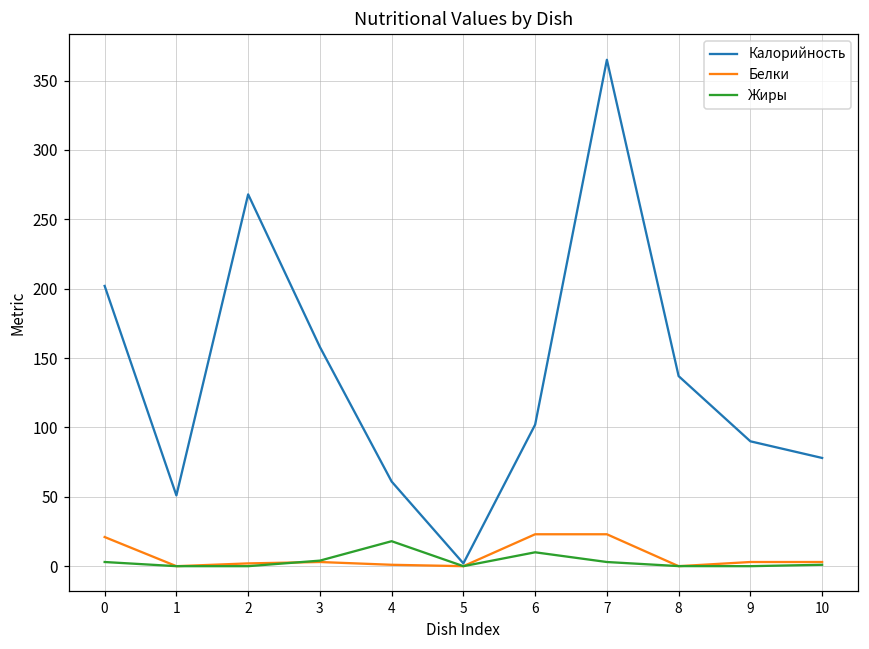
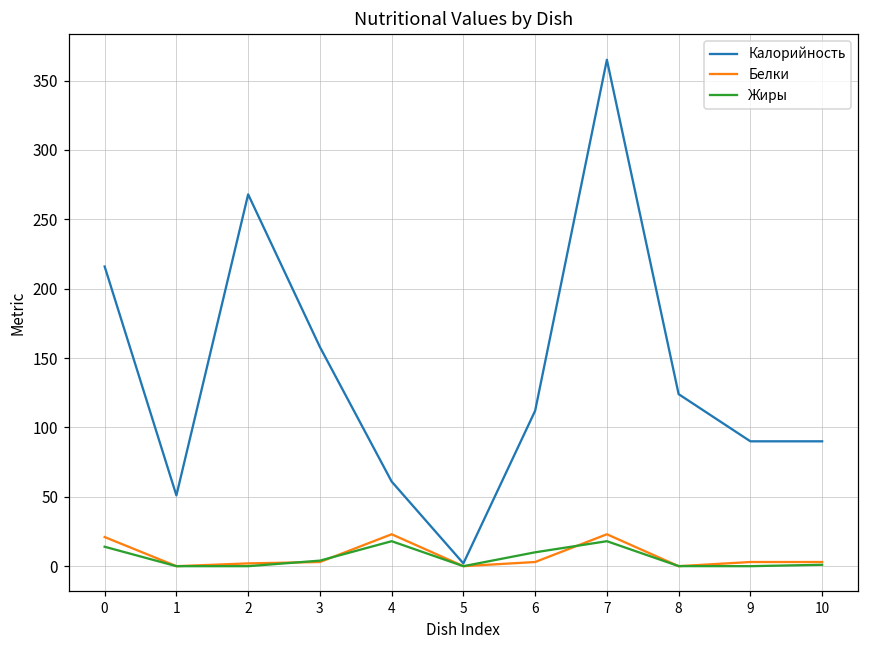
  {
    "Калорийность": {
-     "0": 202,
+     "0": 216,
      "1": 51,
      "2": 268,
      "3": 158,
      "4": 61,
-     "6": 102,
+     "6": 112,
      "7": 365,
-     "8": 137,
+     "8": 124,
      "9": 90,
-     "10": 78
+     "10": 90
    },
    "Белки": {
      "0": 21,
-     "4": 1,
-     "6": 23,
+     "4": 23,
+     "6": 3,
      "7": 23,
      "9": 3
    },
    "Жиры": {
-     "0": 3,
+     "0": 14,
      "4": 18,
      "6": 10,
-     "7": 3,
+     "7": 18,
      "9": 0
    }
  }
